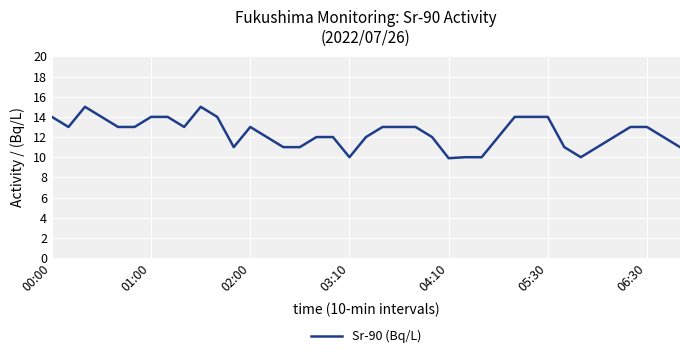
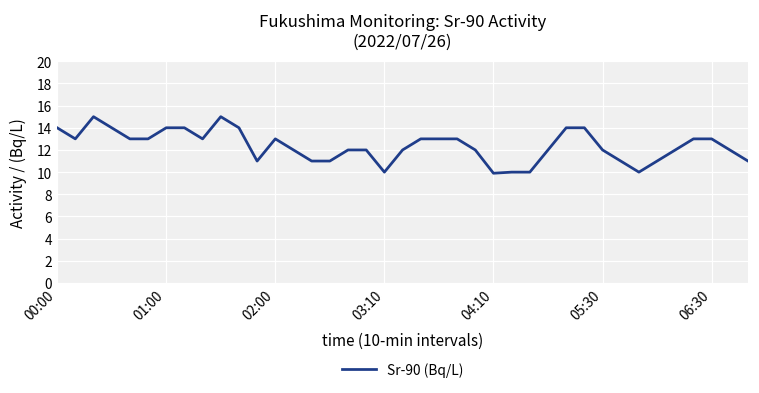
  {
    "00:00": 14,
    "01:00": 14,
    "02:00": 13,
    "03:10": 10,
    "04:10": 10,
-   "05:30": 14,
+   "05:30": 12,
    "06:30": 13
  }
